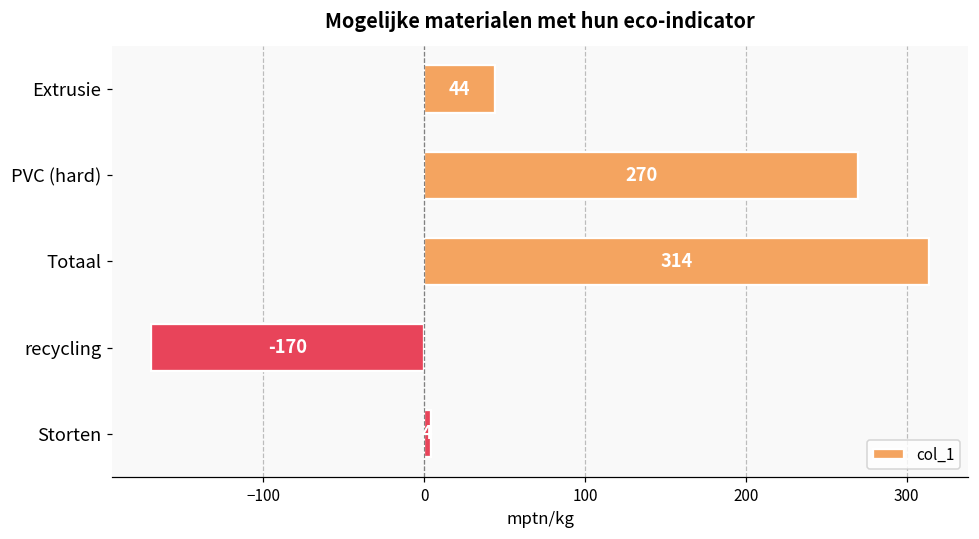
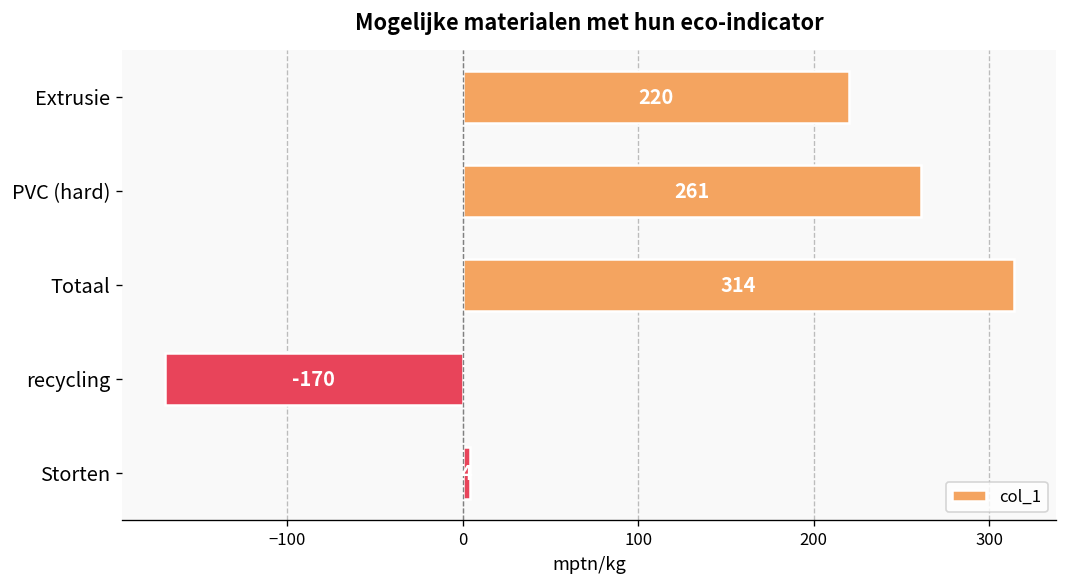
  {
-   "Extrusie": 44,
-   "PVC (hard)": 270,
+   "Extrusie": 220,
+   "PVC (hard)": 261,
    "Totaal": 314,
    "recycling": -170
  }
